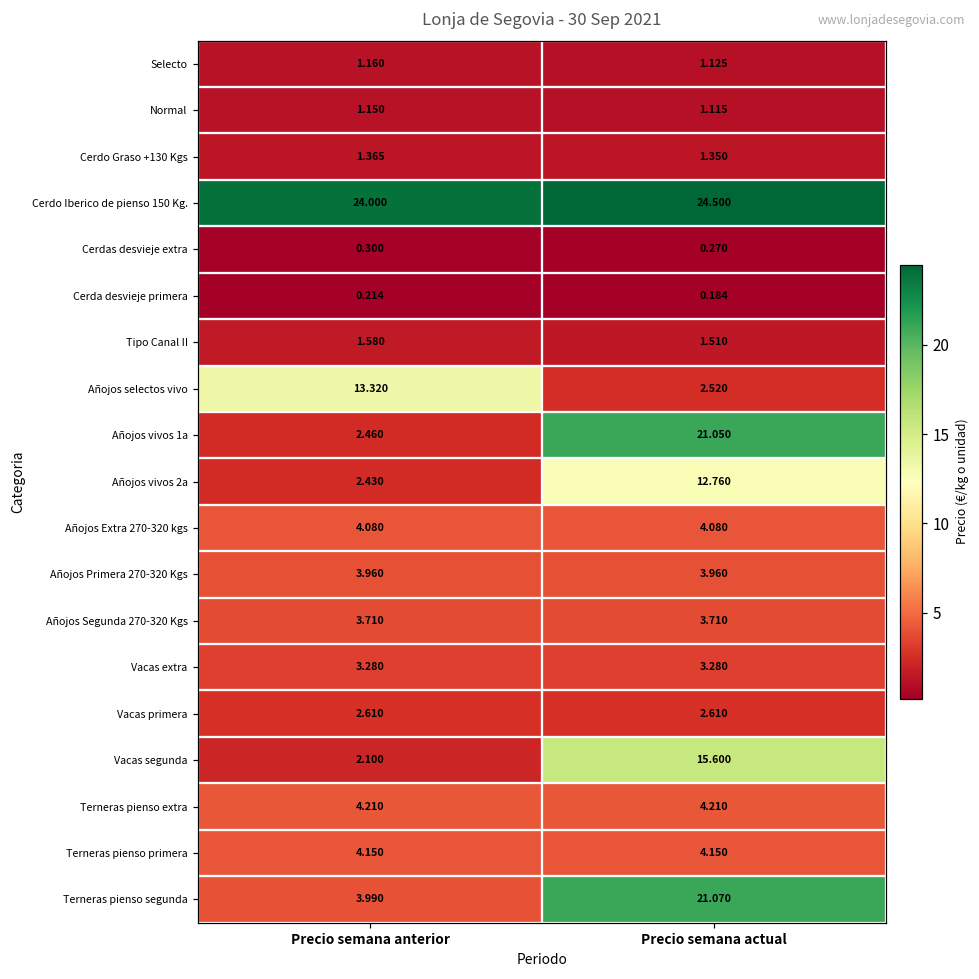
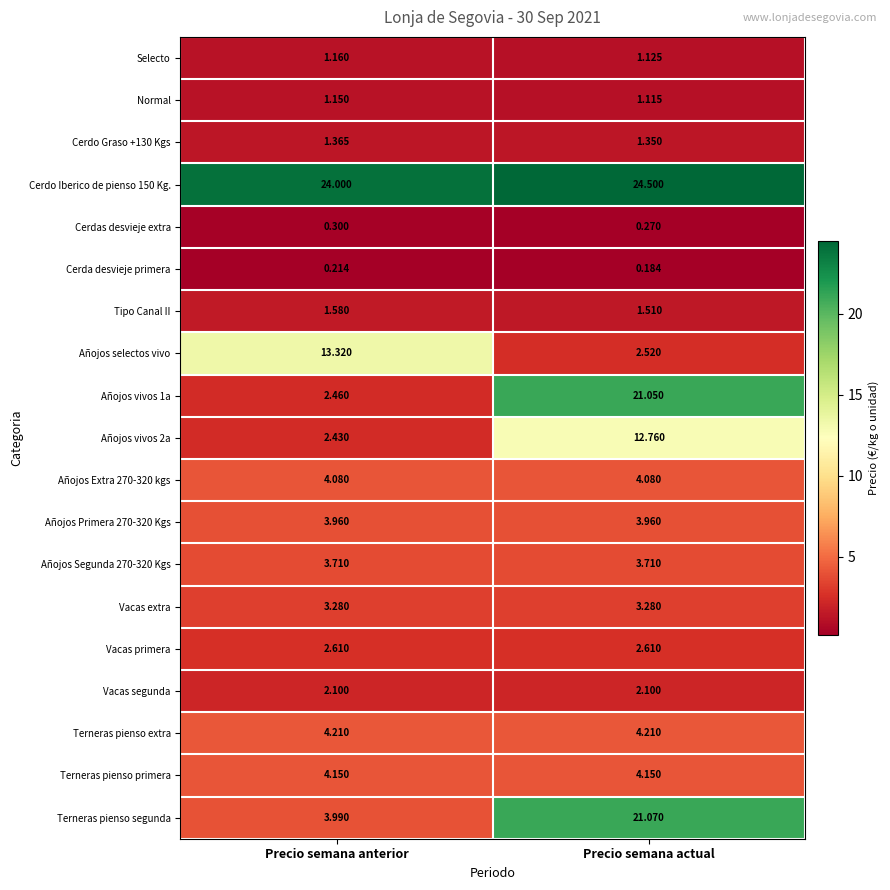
  {
    "Selecto": {
      "Precio semana anterior": 1.160,
      "Precio semana actual": 1.125
    },
    "Normal": {
      "Precio semana anterior": 1.150,
      "Precio semana actual": 1.115
    },
    "Cerdo Graso +130 Kgs": {
      "Precio semana anterior": 1.365,
      "Precio semana actual": 1.350
    },
    "Cerdo Iberico de pienso 150 Kg.": {
      "Precio semana anterior": 24.000,
      "Precio semana actual": 24.500
    },
    "Cerdas desvieje extra": {
      "Precio semana anterior": 0.300,
      "Precio semana actual": 0.270
    },
    "Cerda desvieje primera": {
      "Precio semana anterior": 0.214,
      "Precio semana actual": 0.184
    },
    "Tipo Canal II": {
      "Precio semana anterior": 1.580,
      "Precio semana actual": 1.510
    },
    "Añojos selectos vivo": {
      "Precio semana anterior": 13.320,
      "Precio semana actual": 2.520
    },
    "Añojos vivos 1a": {
      "Precio semana anterior": 2.460,
      "Precio semana actual": 21.050
    },
    "Añojos vivos 2a": {
      "Precio semana anterior": 2.430,
      "Precio semana actual": 12.760
    },
    "Añojos Extra 270-320 kgs": {
      "Precio semana anterior": 4.080,
      "Precio semana actual": 4.080
    },
    "Añojos Primera 270-320 Kgs": {
      "Precio semana anterior": 3.960,
      "Precio semana actual": 3.960
    },
    "Añojos Segunda 270-320 Kgs": {
      "Precio semana anterior": 3.710,
      "Precio semana actual": 3.710
    },
    "Vacas extra": {
      "Precio semana anterior": 3.280,
      "Precio semana actual": 3.280
    },
    "Vacas primera": {
      "Precio semana anterior": 2.610,
      "Precio semana actual": 2.610
    },
    "Vacas segunda": {
      "Precio semana anterior": 2.100,
-     "Precio semana actual": 15.600
+     "Precio semana actual": 2.100
    },
    "Terneras pienso extra": {
      "Precio semana anterior": 4.210,
      "Precio semana actual": 4.210
    },
    "Terneras pienso primera": {
      "Precio semana anterior": 4.150,
      "Precio semana actual": 4.150
    },
    "Terneras pienso segunda": {
      "Precio semana anterior": 3.990,
      "Precio semana actual": 21.070
    }
  }
